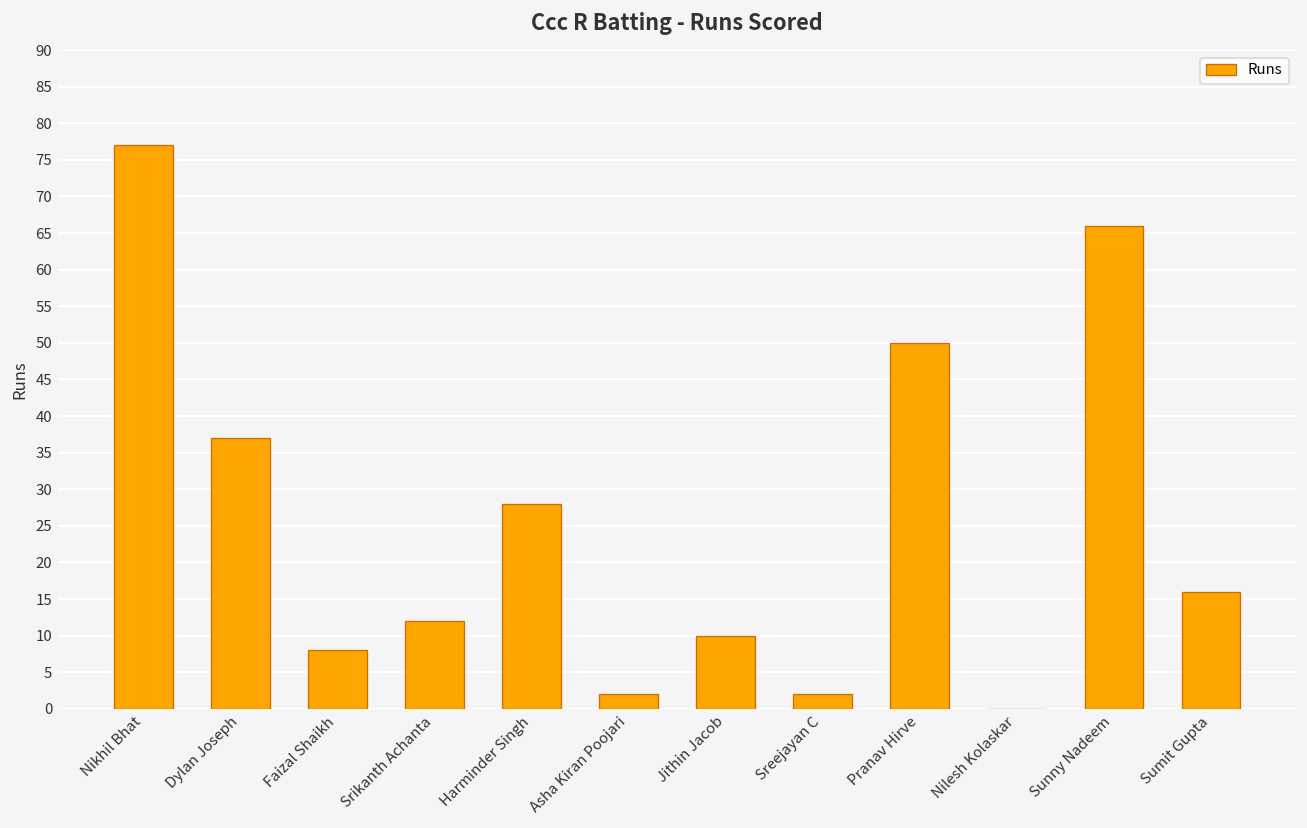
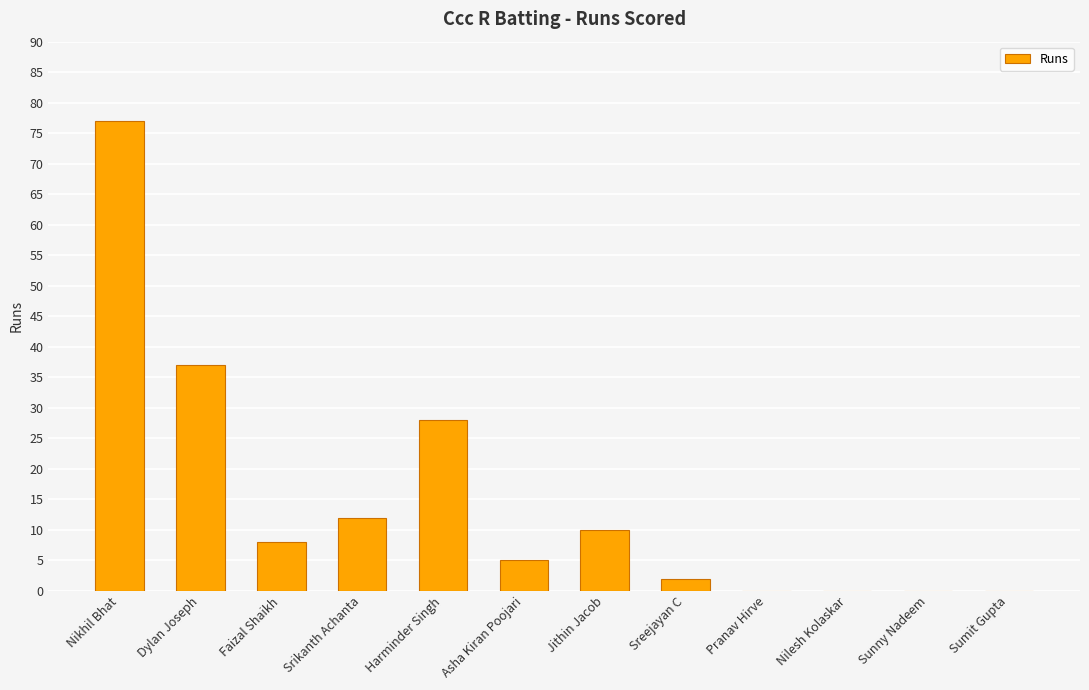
  {
    "Nikhil Bhat": 77,
    "Dylan Joseph": 37,
    "Faizal Shaikh": 8,
    "Srikanth Achanta": 12,
    "Harminder Singh": 28,
-   "Asha Kiran Poojari": 2,
+   "Asha Kiran Poojari": 5,
    "Jithin Jacob": 10,
    "Sreejayan C": 2,
-   "Pranav Hirve": 50,
+   "Pranav Hirve": 0,
    "Nilesh Kolaskar": 0,
-   "Sunny Nadeem": 66,
-   "Sumit Gupta": 16
+   "Sunny Nadeem": 0,
+   "Sumit Gupta": 0
  }
